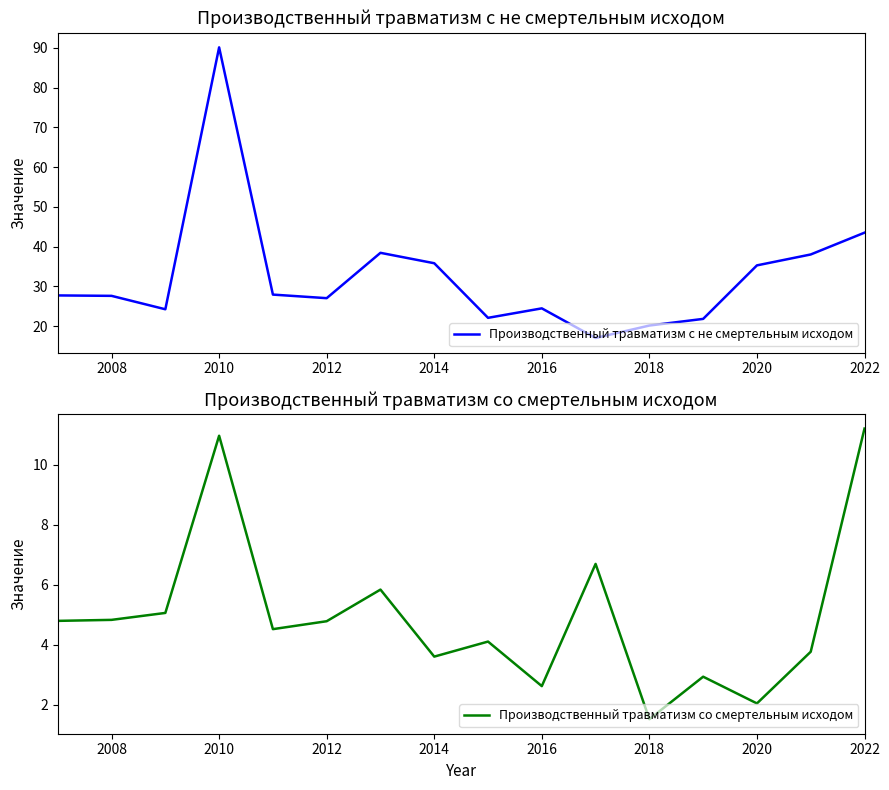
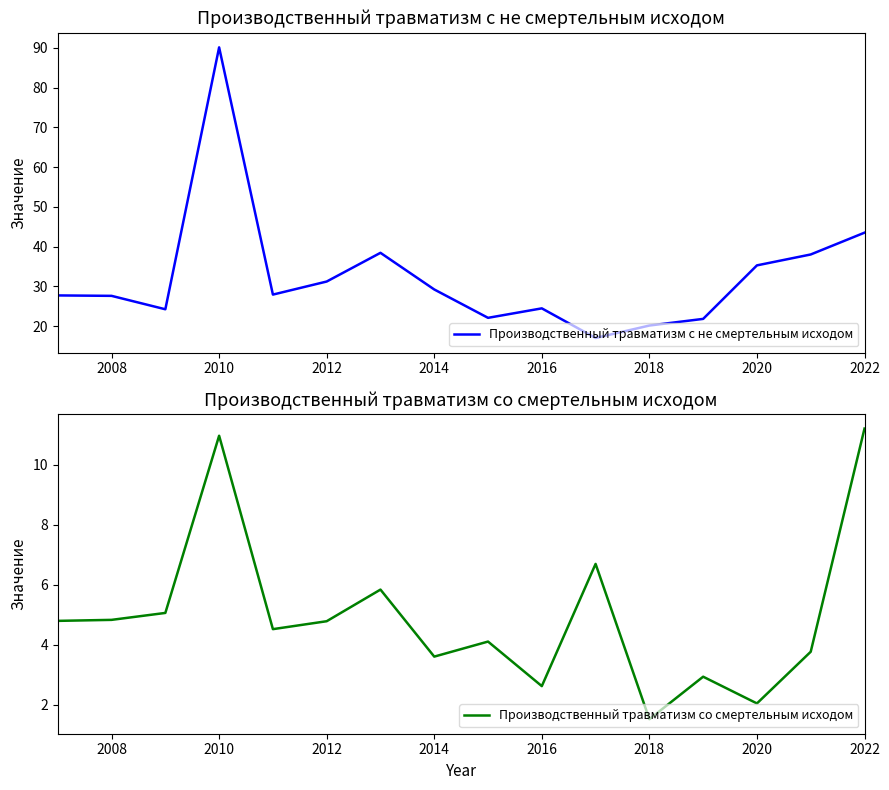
  {
    "Производственный травматизм с не смертельным исходом": {
      "2008": 28,
      "2010": 90,
-     "2012": 27,
-     "2014": 36,
+     "2012": 31,
+     "2014": 29,
      "2016": 24,
      "2020": 35,
      "2022": 44
    },
    "Производственный травматизм со смертельным исходом": {
      "2008": 4.8,
      "2010": 11.0,
      "2012": 4.8,
      "2014": 3.6,
      "2016": 2.6,
      "2020": 2.0,
      "2022": 11.2
    }
  }
